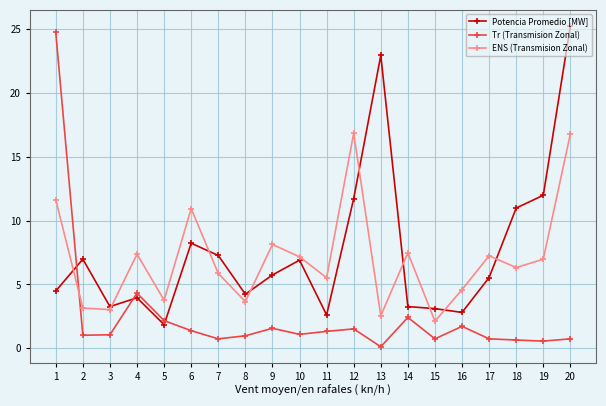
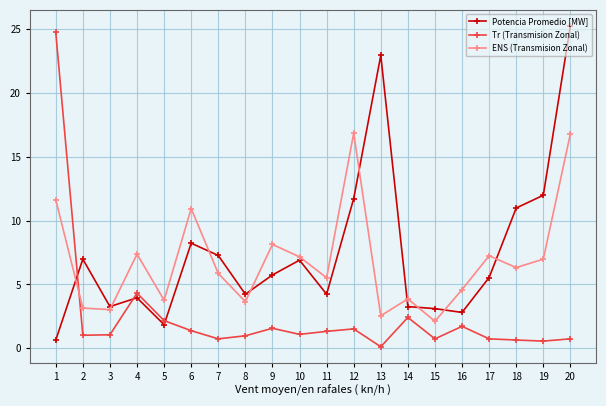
  {
    "Potencia Promedio [MW]": {
-     "1": 4.5,
+     "1": 0.6,
      "2": 7.0,
      "3": 3.3,
      "4": 4.0,
      "5": 1.8,
      "6": 8.2,
      "7": 7.3,
      "8": 4.2,
      "9": 5.7,
      "10": 6.9,
-     "11": 2.6,
+     "11": 4.2,
      "12": 11.7,
      "13": 23.0,
      "14": 3.3,
      "15": 3.1,
      "16": 2.8,
      "17": 5.5,
      "18": 11.0,
      "19": 12.0
    },
    "Tr (Transmision Zonal)": {
      "1": 24.8,
      "2": 1.0,
      "3": 1.1,
      "4": 4.3,
      "5": 2.2,
      "6": 1.4,
      "7": 0.7,
      "8": 1.0,
      "9": 1.6,
      "10": 1.1,
      "11": 1.3,
      "12": 1.5,
      "13": 0.1,
      "14": 2.4,
      "15": 0.7,
      "16": 1.7,
      "17": 0.7,
      "18": 0.6,
      "19": 0.6,
      "20": 0.7
    },
    "ENS (Transmision Zonal)": {
      "1": 11.6,
      "2": 3.1,
      "3": 3.0,
      "4": 7.4,
      "5": 3.8,
      "6": 10.9,
      "7": 5.9,
      "8": 3.7,
      "9": 8.1,
      "10": 7.2,
      "11": 5.5,
      "12": 16.9,
      "13": 2.5,
-     "14": 7.5,
+     "14": 3.9,
      "15": 2.1,
      "16": 4.6,
      "17": 7.2,
      "18": 6.3,
      "19": 7.0,
      "20": 16.8
    }
  }
